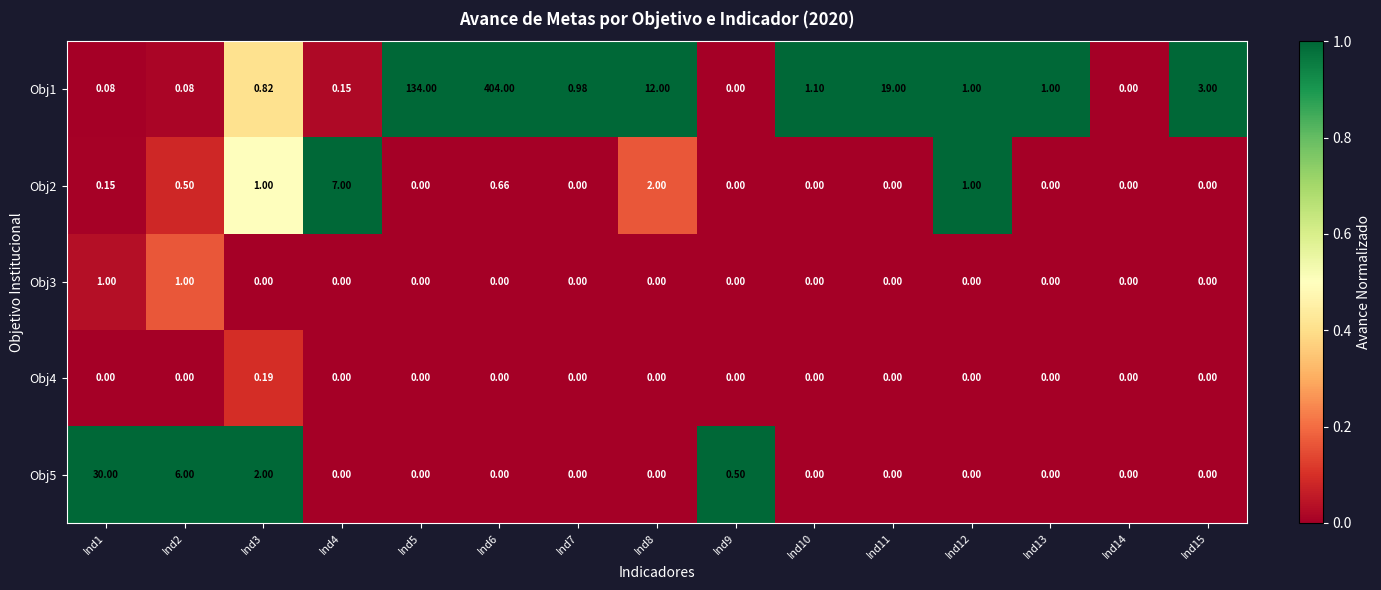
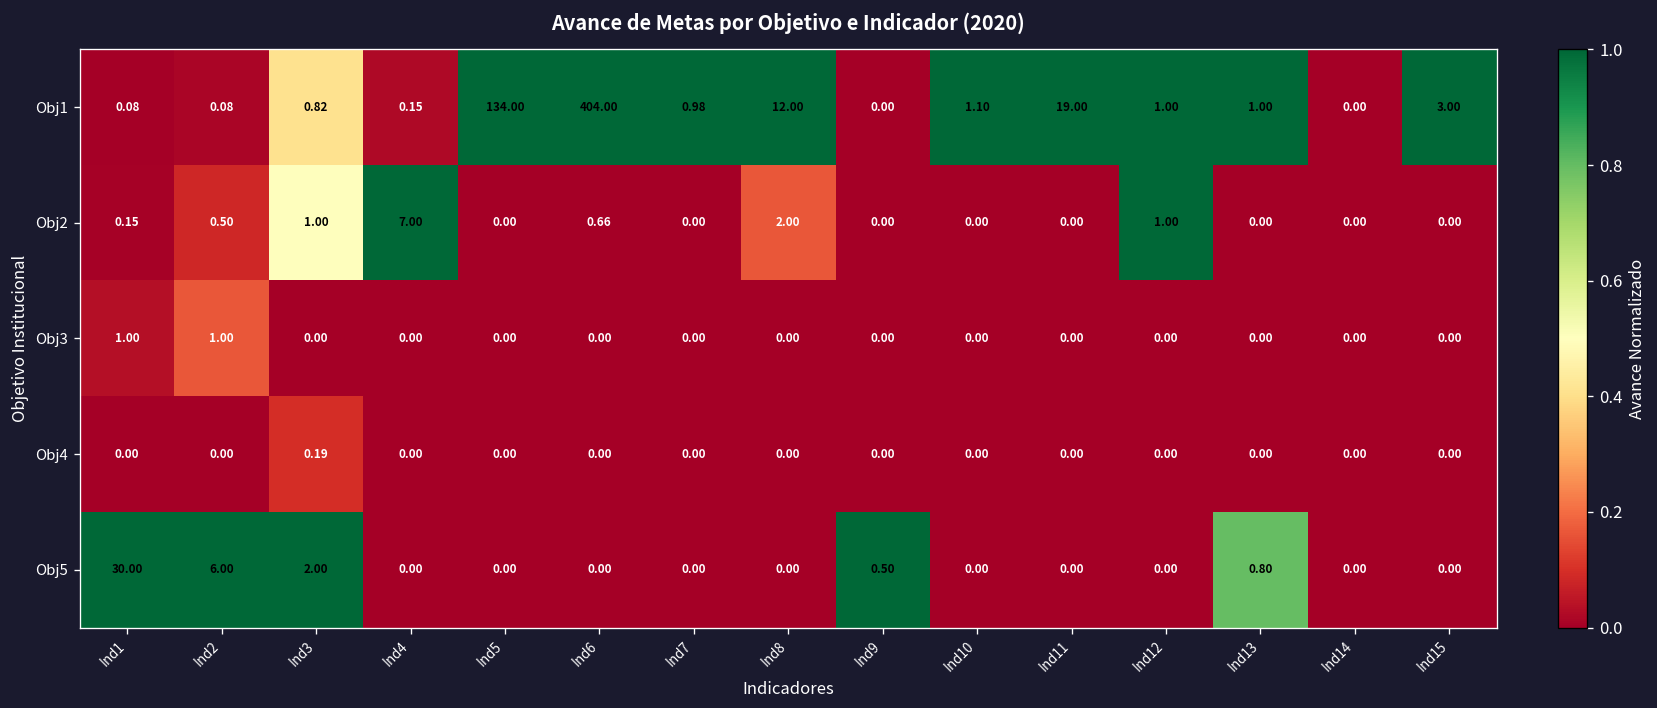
  {
    "Obj1": {
      "Ind1": 0.08,
      "Ind2": 0.08,
      "Ind3": 0.82,
      "Ind4": 0.15,
      "Ind5": 134.00,
      "Ind6": 404.00,
      "Ind7": 0.98,
      "Ind8": 12.00,
      "Ind9": 0.00,
      "Ind10": 1.10,
      "Ind11": 19.00,
      "Ind12": 1.00,
      "Ind13": 1.00,
      "Ind14": 0.00,
      "Ind15": 3.00
    },
    "Obj2": {
      "Ind1": 0.15,
      "Ind2": 0.50,
      "Ind3": 1.00,
      "Ind4": 7.00,
      "Ind5": 0.00,
      "Ind6": 0.66,
      "Ind7": 0.00,
      "Ind8": 2.00,
      "Ind9": 0.00,
      "Ind10": 0.00,
      "Ind11": 0.00,
      "Ind12": 1.00,
      "Ind13": 0.00,
      "Ind14": 0.00,
      "Ind15": 0.00
    },
    "Obj3": {
      "Ind1": 1.00,
      "Ind2": 1.00,
      "Ind3": 0.00,
      "Ind4": 0.00,
      "Ind5": 0.00,
      "Ind6": 0.00,
      "Ind7": 0.00,
      "Ind8": 0.00,
      "Ind9": 0.00,
      "Ind10": 0.00,
      "Ind11": 0.00,
      "Ind12": 0.00,
      "Ind13": 0.00,
      "Ind14": 0.00,
      "Ind15": 0.00
    },
    "Obj4": {
      "Ind1": 0.00,
      "Ind2": 0.00,
      "Ind3": 0.19,
      "Ind4": 0.00,
      "Ind5": 0.00,
      "Ind6": 0.00,
      "Ind7": 0.00,
      "Ind8": 0.00,
      "Ind9": 0.00,
      "Ind10": 0.00,
      "Ind11": 0.00,
      "Ind12": 0.00,
      "Ind13": 0.00,
      "Ind14": 0.00,
      "Ind15": 0.00
    },
    "Obj5": {
      "Ind1": 30.00,
      "Ind2": 6.00,
      "Ind3": 2.00,
      "Ind4": 0.00,
      "Ind5": 0.00,
      "Ind6": 0.00,
      "Ind7": 0.00,
      "Ind8": 0.00,
      "Ind9": 0.50,
      "Ind10": 0.00,
      "Ind11": 0.00,
      "Ind12": 0.00,
-     "Ind13": 0.00,
+     "Ind13": 0.80,
      "Ind14": 0.00,
      "Ind15": 0.00
    }
  }
